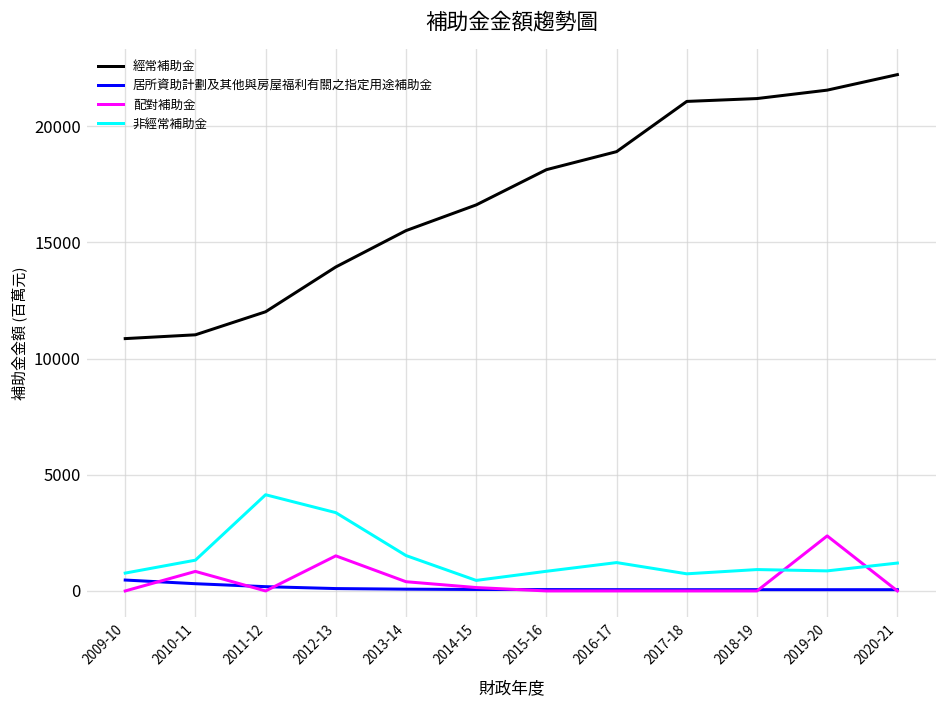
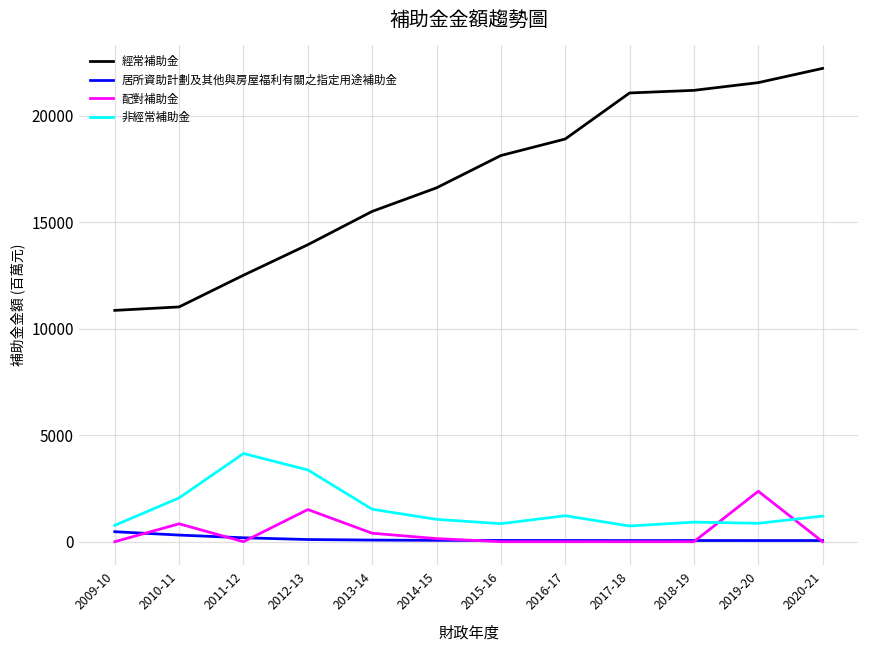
  {
    "經常補助金": {
      "2009-10": 10900,
      "2010-11": 11000,
-     "2011-12": 12000,
+     "2011-12": 12500,
      "2012-13": 13900,
      "2013-14": 15500,
      "2014-15": 16600,
      "2015-16": 18100,
      "2016-17": 18900,
      "2017-18": 21100,
      "2018-19": 21200,
      "2019-20": 21500,
      "2020-21": 22200
    },
    "居所資助計劃及其他與房屋福利有關之指定用途補助金": {
      "2009-10": 500,
      "2010-11": 300,
      "2011-12": 200,
      "2012-13": 100,
      "2013-14": 100,
      "2019-20": 100
    },
    "配對補助金": {
      "2009-10": 0,
      "2010-11": 800,
      "2011-12": 0,
      "2012-13": 1500,
      "2013-14": 400,
      "2019-20": 2400
    },
    "非經常補助金": {
      "2009-10": 800,
-     "2010-11": 1300,
+     "2010-11": 2100,
      "2011-12": 4100,
      "2012-13": 3400,
      "2013-14": 1500,
-     "2014-15": 500,
+     "2014-15": 1000,
      "2015-16": 800,
      "2016-17": 1200,
      "2017-18": 700,
      "2018-19": 900,
      "2019-20": 900,
      "2020-21": 1200
    }
  }
